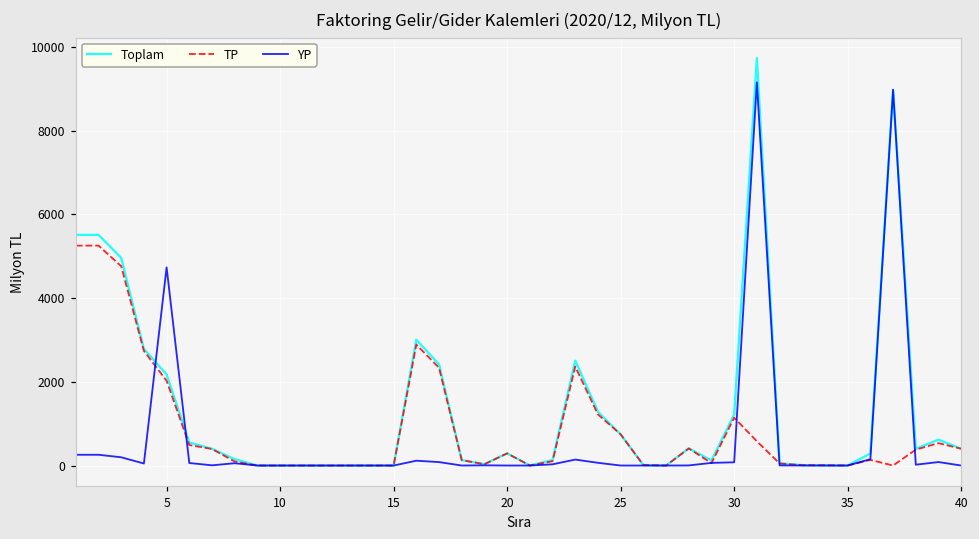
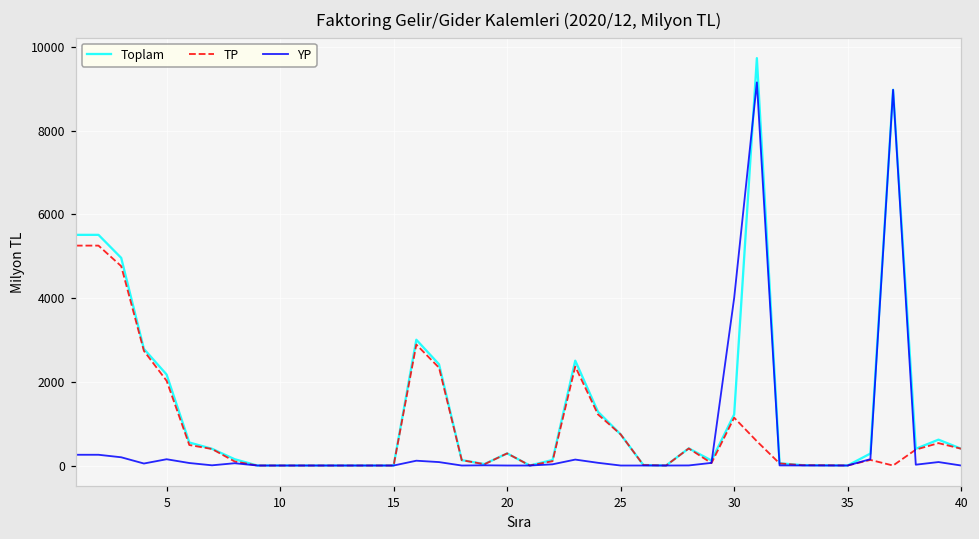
  {
    "Toplam": {
      "5": 2200,
      "30": 1200
    },
    "TP": {
      "5": 2000,
      "30": 1100
    },
    "YP": {
-     "5": 4700,
+     "5": 200,
      "20": 0,
      "25": 0,
-     "30": 100,
+     "30": 4000,
      "40": 0
    }
  }
